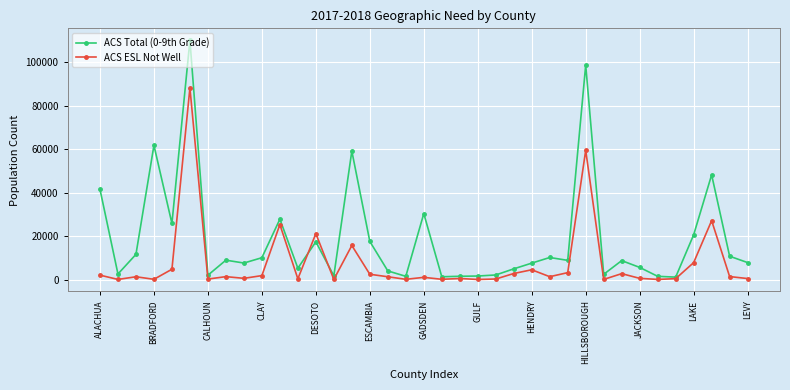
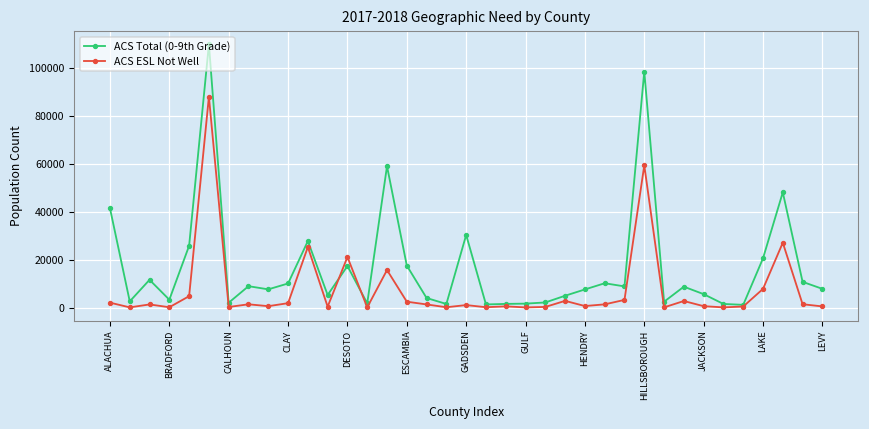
  {
    "ACS Total (0-9th Grade)": {
      "ALACHUA": 42000,
-     "BRADFORD": 62000,
+     "BRADFORD": 3000,
      "CALHOUN": 2000,
      "CLAY": 10000,
      "DESOTO": 17000,
      "ESCAMBIA": 18000,
      "GADSDEN": 30000,
      "GULF": 2000,
      "HENDRY": 8000,
      "HILLSBOROUGH": 99000,
      "JACKSON": 6000,
      "LAKE": 21000,
      "LEVY": 8000
    },
    "ACS ESL Not Well": {
      "ALACHUA": 2000,
      "BRADFORD": 0,
      "CALHOUN": 0,
      "CLAY": 2000,
      "DESOTO": 21000,
      "ESCAMBIA": 2000,
      "GADSDEN": 1000,
      "GULF": 0,
-     "HENDRY": 4000,
+     "HENDRY": 1000,
      "HILLSBOROUGH": 59000,
      "JACKSON": 1000,
      "LAKE": 8000,
      "LEVY": 0
    }
  }
